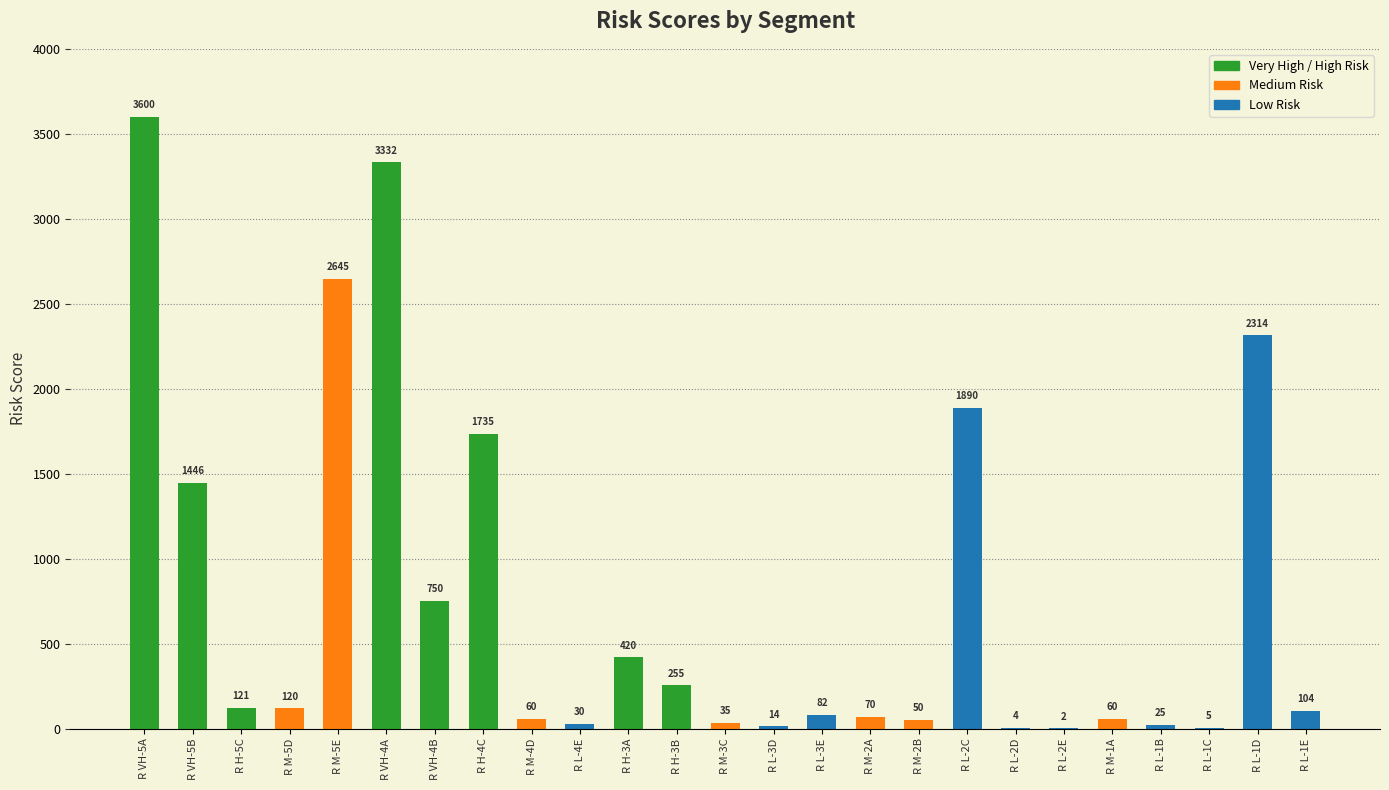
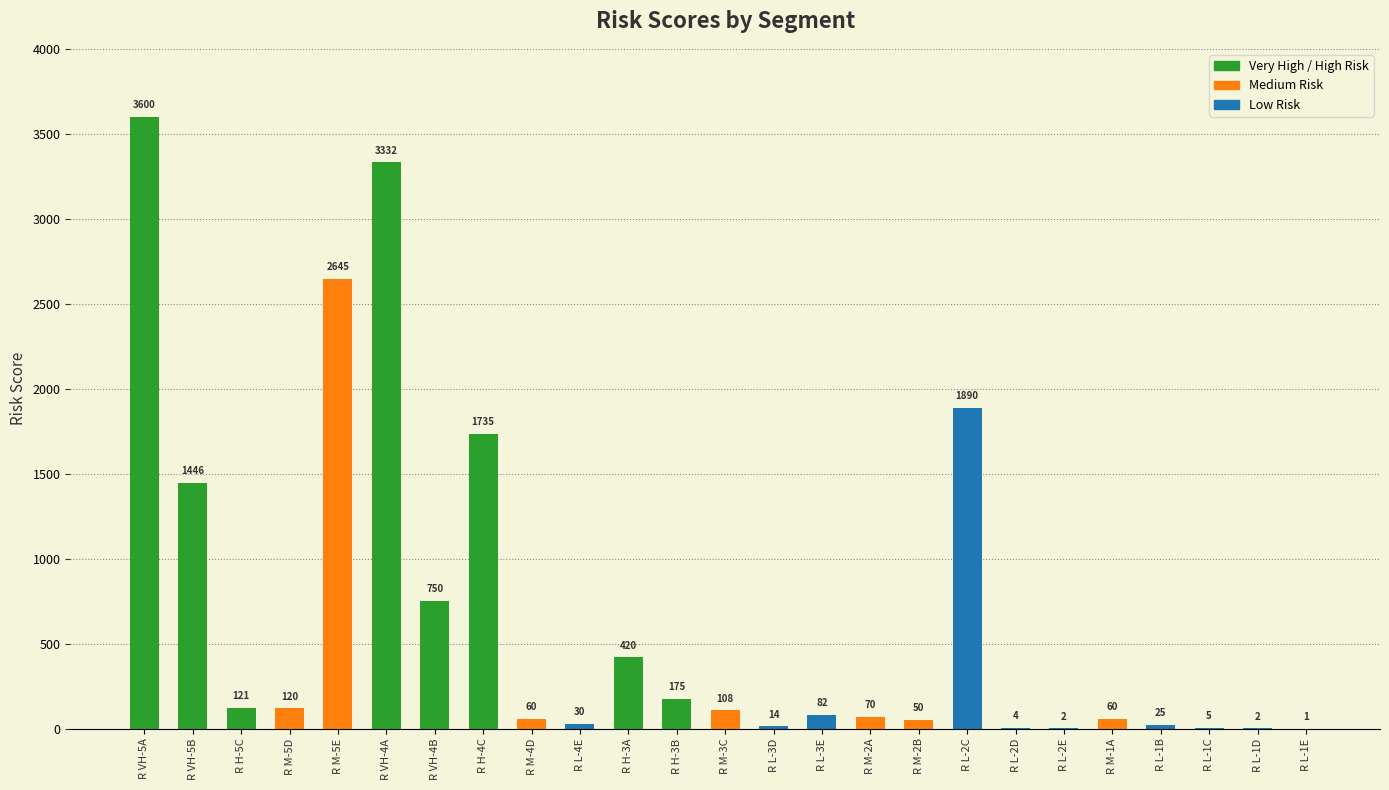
  {
    "R VH-5A": 3600,
    "R VH-5B": 1446,
    "R H-5C": 121,
    "R M-5D": 120,
    "R M-5E": 2645,
    "R VH-4A": 3332,
    "R VH-4B": 750,
    "R H-4C": 1735,
    "R M-4D": 60,
    "R L-4E": 30,
    "R H-3A": 420,
-   "R H-3B": 255,
-   "R M-3C": 35,
+   "R H-3B": 175,
+   "R M-3C": 108,
    "R L-3D": 14,
    "R L-3E": 82,
    "R M-2A": 70,
    "R M-2B": 50,
    "R L-2C": 1890,
    "R L-2D": 4,
    "R L-2E": 2,
    "R M-1A": 60,
    "R L-1B": 25,
    "R L-1C": 5,
-   "R L-1D": 2314,
-   "R L-1E": 104
+   "R L-1D": 2,
+   "R L-1E": 1
  }
